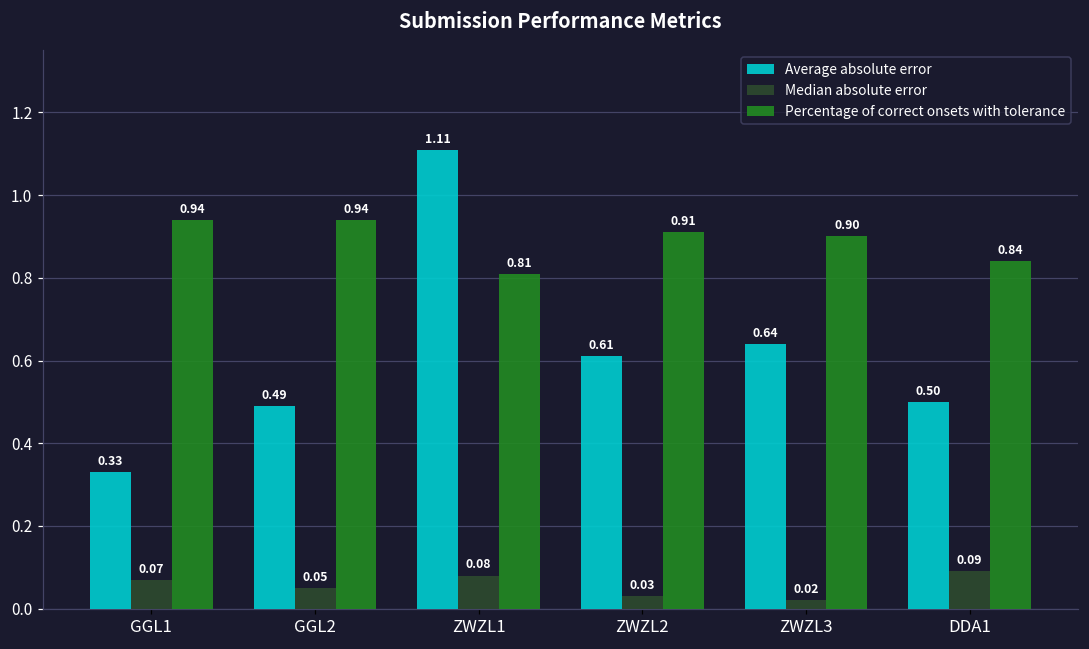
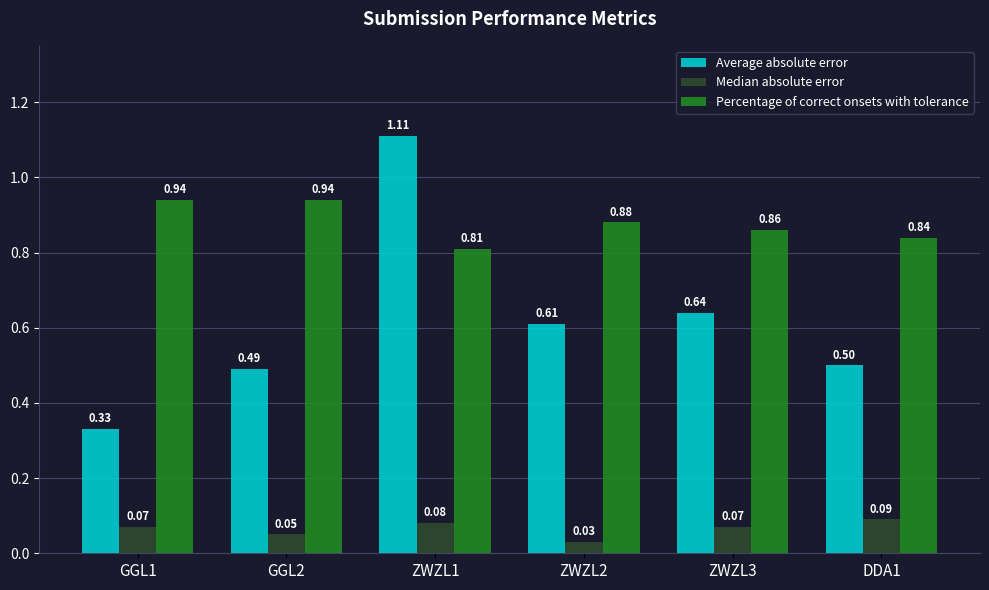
  {
    "Average absolute error": {
      "GGL1": 0.33,
      "GGL2": 0.49,
      "ZWZL1": 1.11,
      "ZWZL2": 0.61,
      "ZWZL3": 0.64,
      "DDA1": 0.50
    },
    "Median absolute error": {
      "GGL1": 0.07,
      "GGL2": 0.05,
      "ZWZL1": 0.08,
      "ZWZL2": 0.03,
-     "ZWZL3": 0.02,
+     "ZWZL3": 0.07,
      "DDA1": 0.09
    },
    "Percentage of correct onsets with tolerance": {
      "GGL1": 0.94,
      "GGL2": 0.94,
      "ZWZL1": 0.81,
-     "ZWZL2": 0.91,
-     "ZWZL3": 0.90,
+     "ZWZL2": 0.88,
+     "ZWZL3": 0.86,
      "DDA1": 0.84
    }
  }
